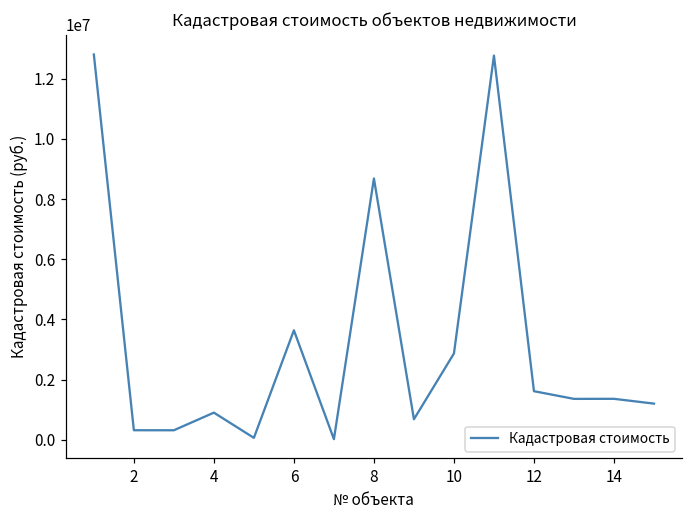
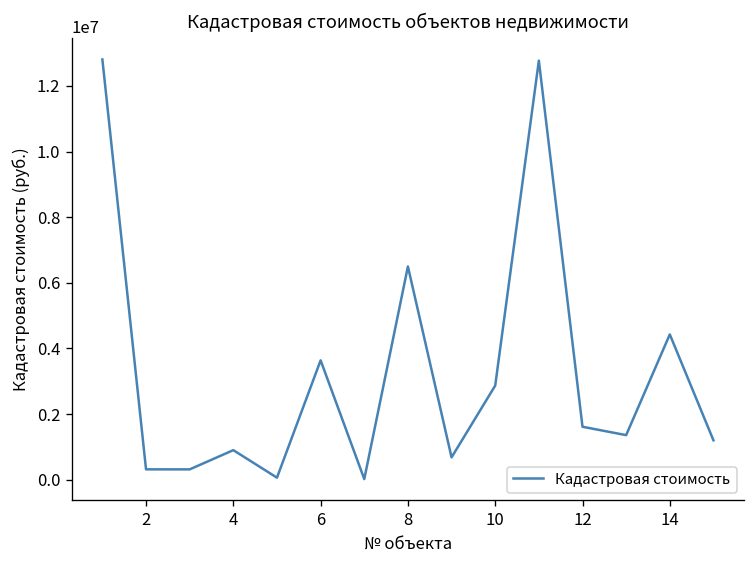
  {
    "2": 300000,
    "4": 900000,
    "6": 3600000,
-   "8": 8700000,
+   "8": 6500000,
    "10": 2900000,
    "12": 1600000,
-   "14": 1400000
+   "14": 4400000
  }
